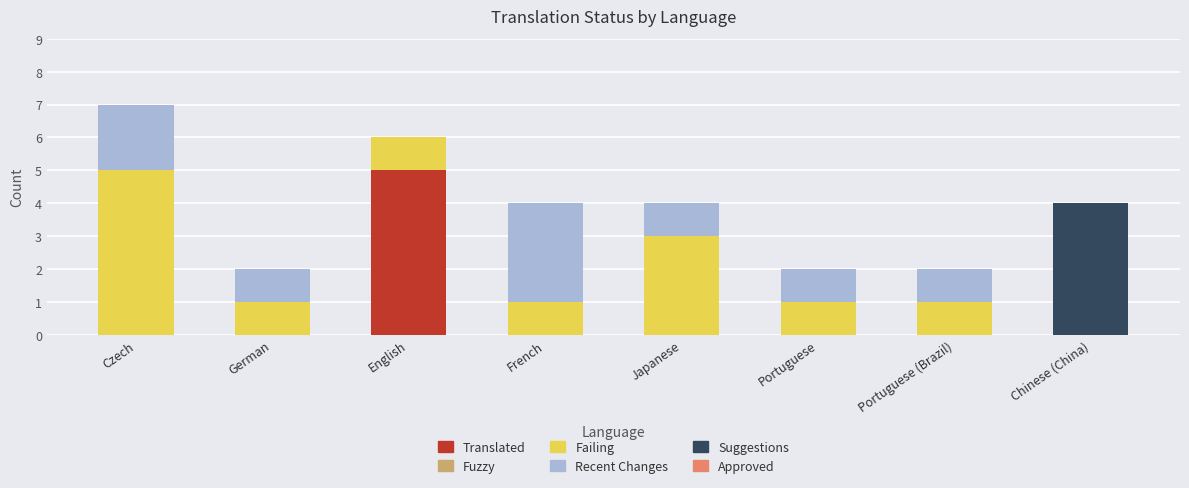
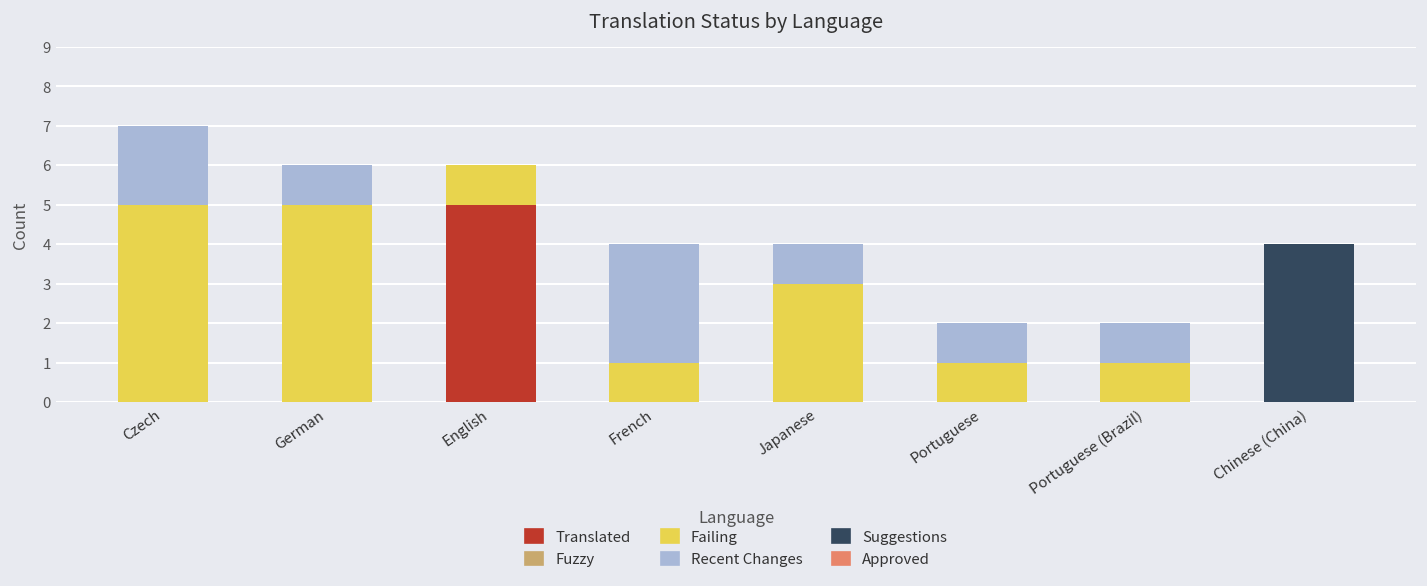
  {
    "Failing": {
      "Czech": 5,
-     "German": 1,
+     "German": 5,
      "English": 1,
      "French": 1,
      "Japanese": 3,
      "Portuguese": 1,
      "Portuguese (Brazil)": 1,
      "Chinese (China)": 0
    },
    "Recent Changes": {
      "Czech": 2,
      "German": 1,
      "English": 0,
      "French": 3,
      "Japanese": 1,
      "Portuguese": 1,
      "Portuguese (Brazil)": 1,
      "Chinese (China)": 0
    }
  }
